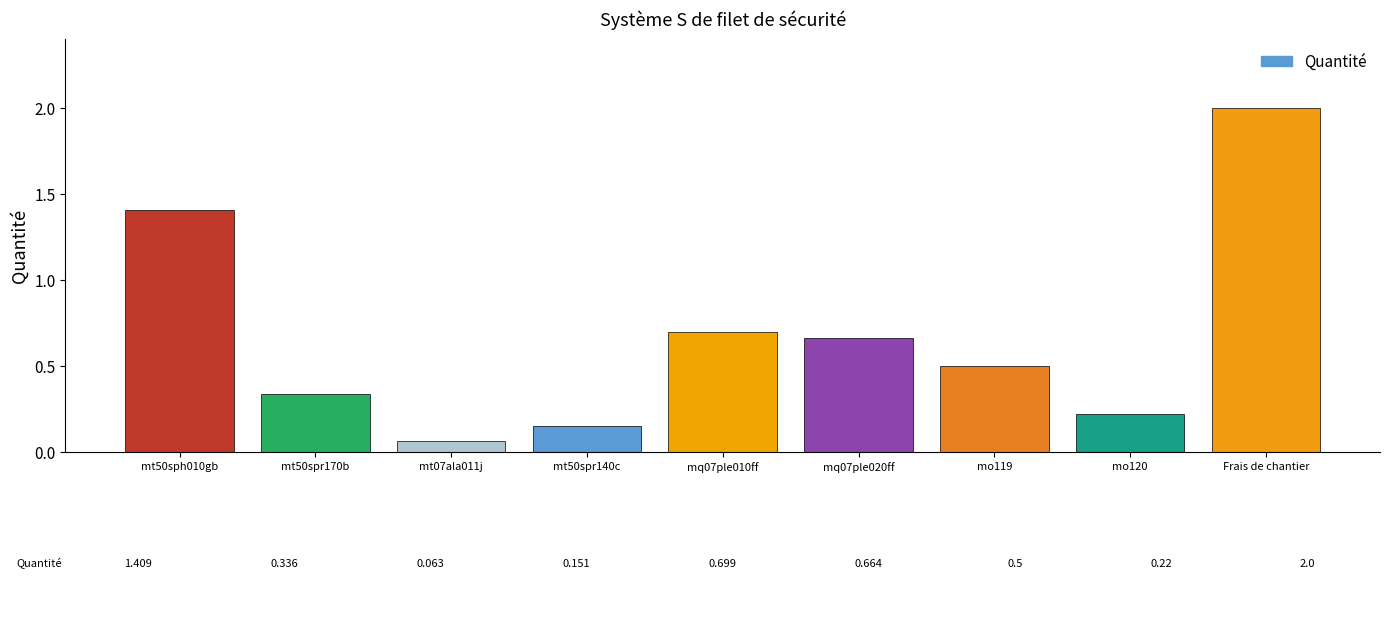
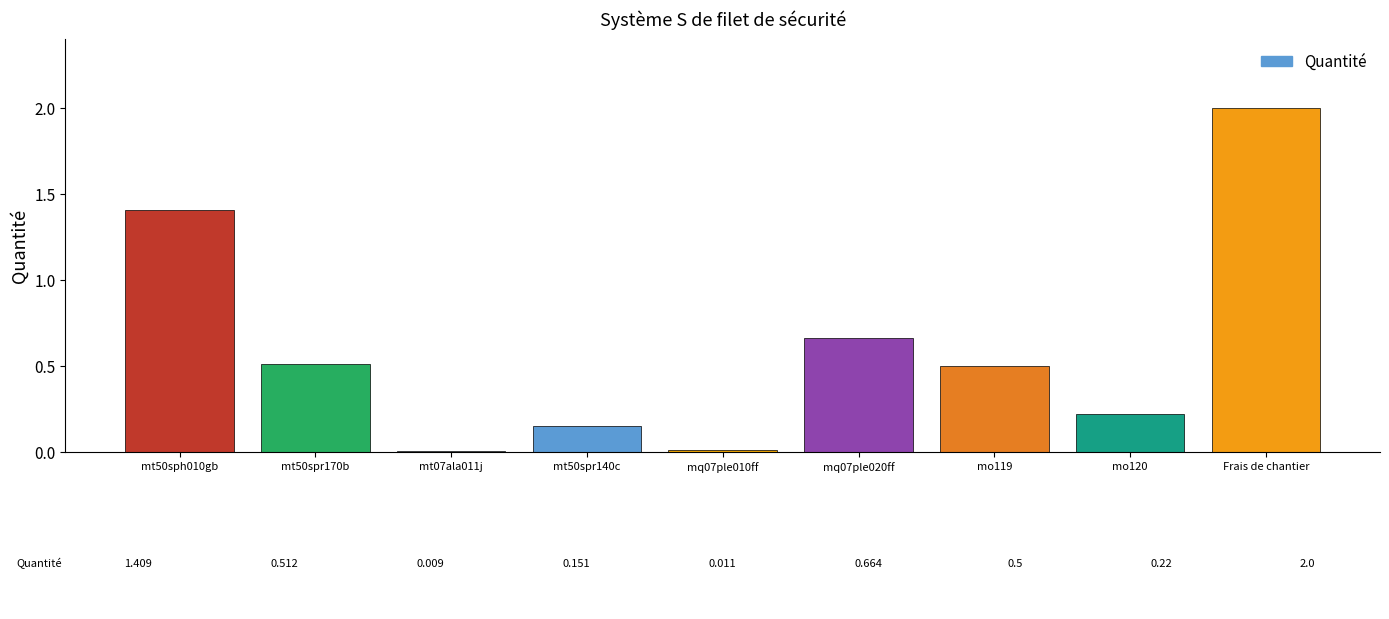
  {
-   "mt50spr170b": 0.336,
-   "mt07ala011j": 0.063,
-   "mq07ple010ff": 0.699
+   "mt50spr170b": 0.512,
+   "mt07ala011j": 0.009,
+   "mq07ple010ff": 0.011
  }
